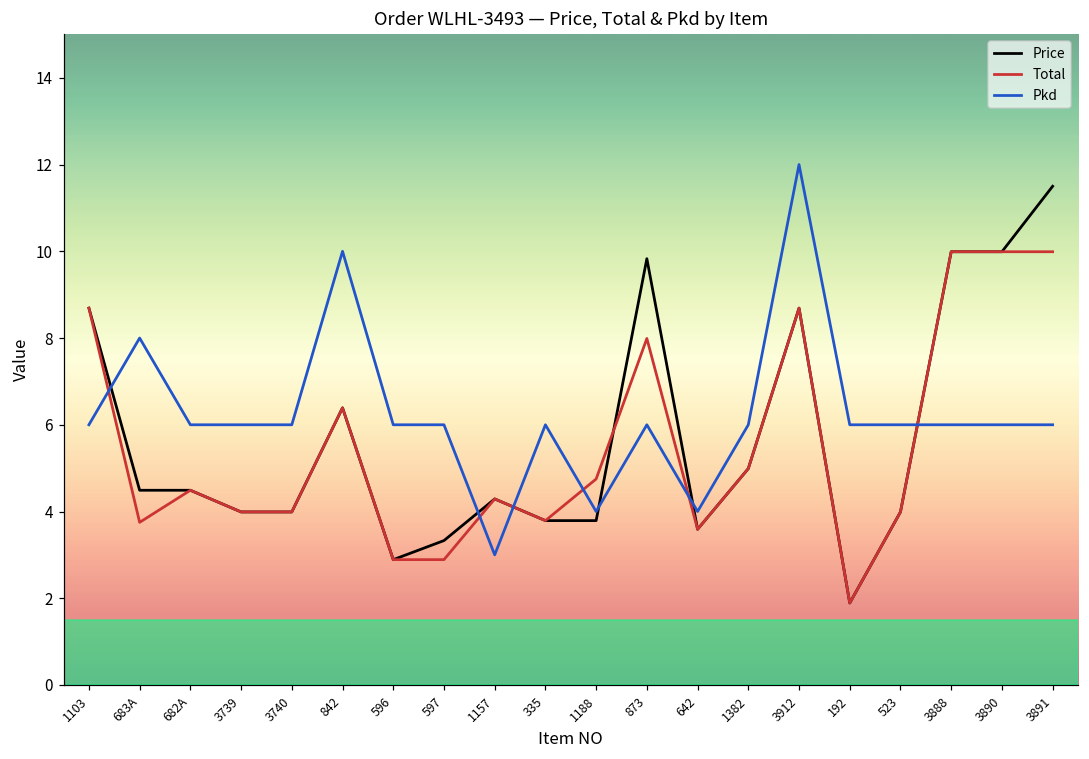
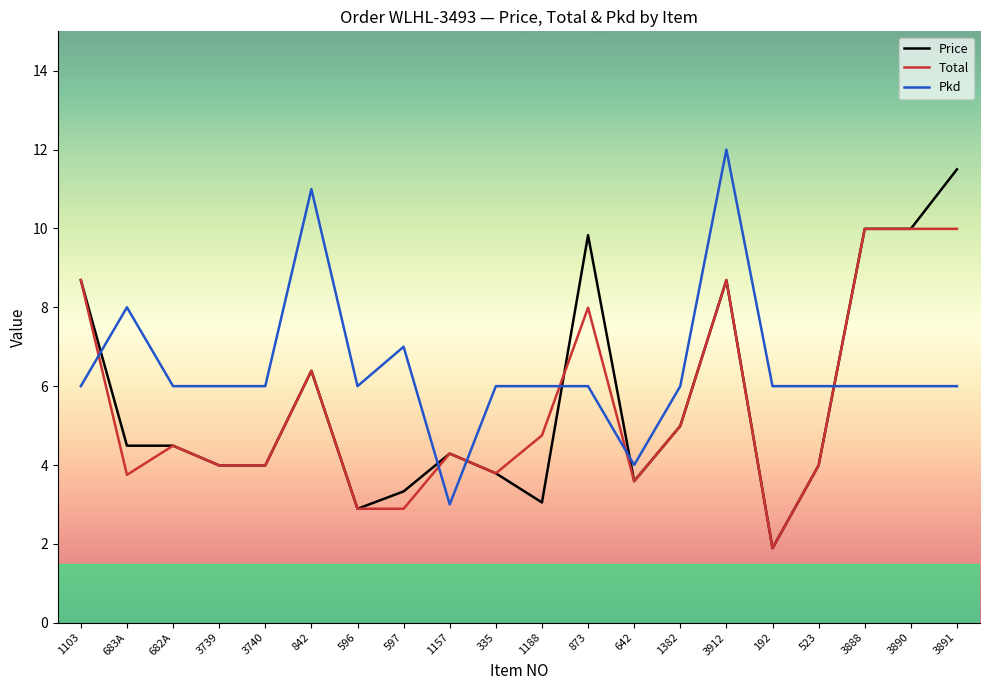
  {
    "Price": {
      "683A": 4.5,
      "597": 3.3,
-     "1188": 3.8,
+     "1188": 3.1,
      "873": 9.8,
      "3891": 11.5
    },
    "Total": {
      "683A": 3.8,
      "597": 2.9,
      "1188": 4.8,
      "873": 8.0,
      "3891": 10.0
    },
    "Pkd": {
      "1103": 6,
      "683A": 8,
      "682A": 6,
      "3739": 6,
      "3740": 6,
-     "842": 10,
+     "842": 11,
      "596": 6,
-     "597": 6,
+     "597": 7,
      "1157": 3,
      "335": 6,
-     "1188": 4,
+     "1188": 6,
      "873": 6,
      "642": 4,
      "1382": 6,
      "3912": 12,
      "192": 6,
      "523": 6,
      "3888": 6,
      "3890": 6,
      "3891": 6
    }
  }
